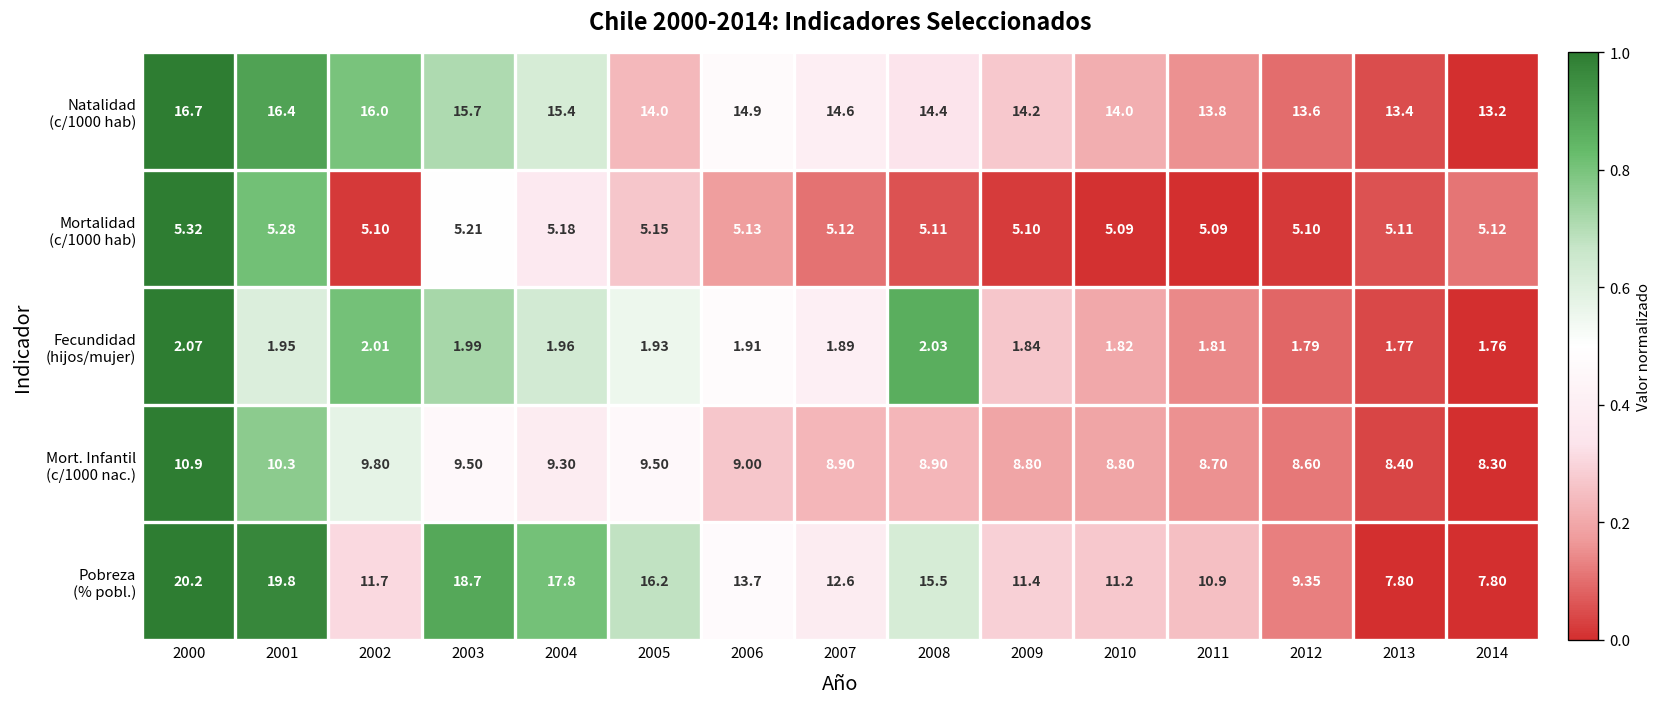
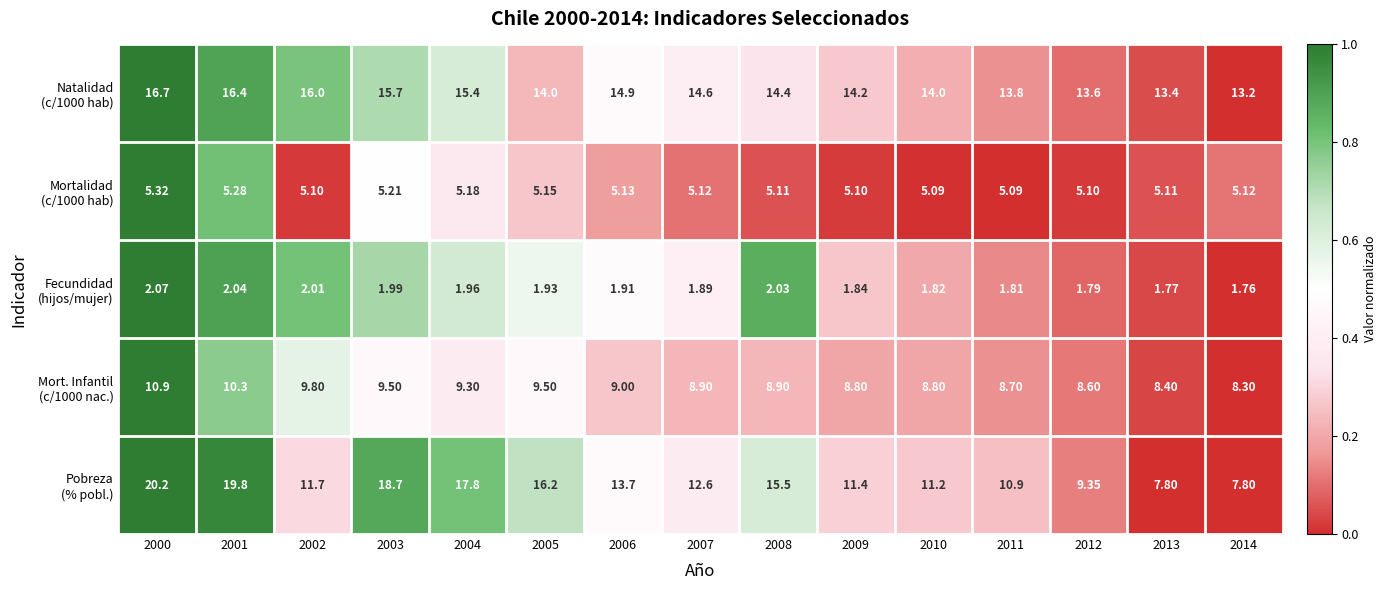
  {
    "Natalidad (c/1000 hab)": {
      "2000": 16.7,
      "2001": 16.4,
      "2002": 16.0,
      "2003": 15.7,
      "2004": 15.4,
      "2005": 14.0,
      "2006": 14.9,
      "2007": 14.6,
      "2008": 14.4,
      "2009": 14.2,
      "2010": 14.0,
      "2011": 13.8,
      "2012": 13.6,
      "2013": 13.4,
      "2014": 13.2
    },
    "Mortalidad (c/1000 hab)": {
      "2000": 5.32,
      "2001": 5.28,
      "2002": 5.10,
      "2003": 5.21,
      "2004": 5.18,
      "2005": 5.15,
      "2006": 5.13,
      "2007": 5.12,
      "2008": 5.11,
      "2009": 5.10,
      "2010": 5.09,
      "2011": 5.09,
      "2012": 5.10,
      "2013": 5.11,
      "2014": 5.12
    },
    "Fecundidad (hijos/mujer)": {
      "2000": 2.07,
-     "2001": 1.95,
+     "2001": 2.04,
      "2002": 2.01,
      "2003": 1.99,
      "2004": 1.96,
      "2005": 1.93,
      "2006": 1.91,
      "2007": 1.89,
      "2008": 2.03,
      "2009": 1.84,
      "2010": 1.82,
      "2011": 1.81,
      "2012": 1.79,
      "2013": 1.77,
      "2014": 1.76
    },
    "Mort. Infantil (c/1000 nac.)": {
      "2000": 10.9,
      "2001": 10.3,
      "2002": 9.80,
      "2003": 9.50,
      "2004": 9.30,
      "2005": 9.50,
      "2006": 9.00,
      "2007": 8.90,
      "2008": 8.90,
      "2009": 8.80,
      "2010": 8.80,
      "2011": 8.70,
      "2012": 8.60,
      "2013": 8.40,
      "2014": 8.30
    },
    "Pobreza (% pobl.)": {
      "2000": 20.2,
      "2001": 19.8,
      "2002": 11.7,
      "2003": 18.7,
      "2004": 17.8,
      "2005": 16.2,
      "2006": 13.7,
      "2007": 12.6,
      "2008": 15.5,
      "2009": 11.4,
      "2010": 11.2,
      "2011": 10.9,
      "2012": 9.35,
      "2013": 7.80,
      "2014": 7.80
    }
  }
